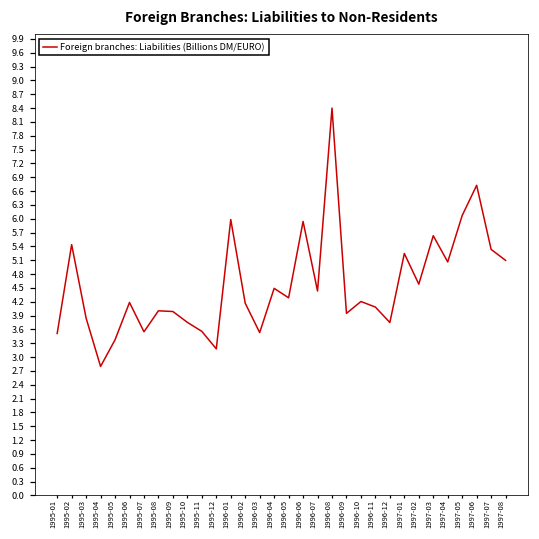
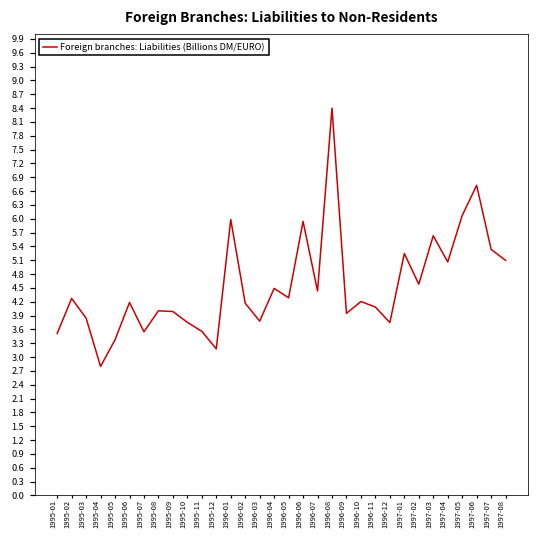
  {
    "1995-01": 3.5,
-   "1995-02": 5.4,
+   "1995-02": 4.3,
    "1995-03": 3.8,
    "1995-04": 2.8,
    "1995-05": 3.4,
    "1995-06": 4.2,
    "1995-07": 3.5,
    "1995-08": 4.0,
    "1995-09": 4.0,
    "1995-10": 3.8,
    "1995-11": 3.6,
    "1995-12": 3.2,
    "1996-01": 6.0,
    "1996-02": 4.2,
-   "1996-03": 3.5,
+   "1996-03": 3.8,
    "1996-04": 4.5,
    "1996-05": 4.3,
    "1996-06": 5.9,
    "1996-07": 4.4,
    "1996-08": 8.4,
    "1996-09": 3.9,
    "1996-10": 4.2,
    "1996-11": 4.1,
    "1996-12": 3.7,
    "1997-01": 5.2,
    "1997-02": 4.6,
    "1997-03": 5.6,
    "1997-04": 5.1,
    "1997-05": 6.1,
    "1997-06": 6.7,
    "1997-07": 5.3,
    "1997-08": 5.1
  }
